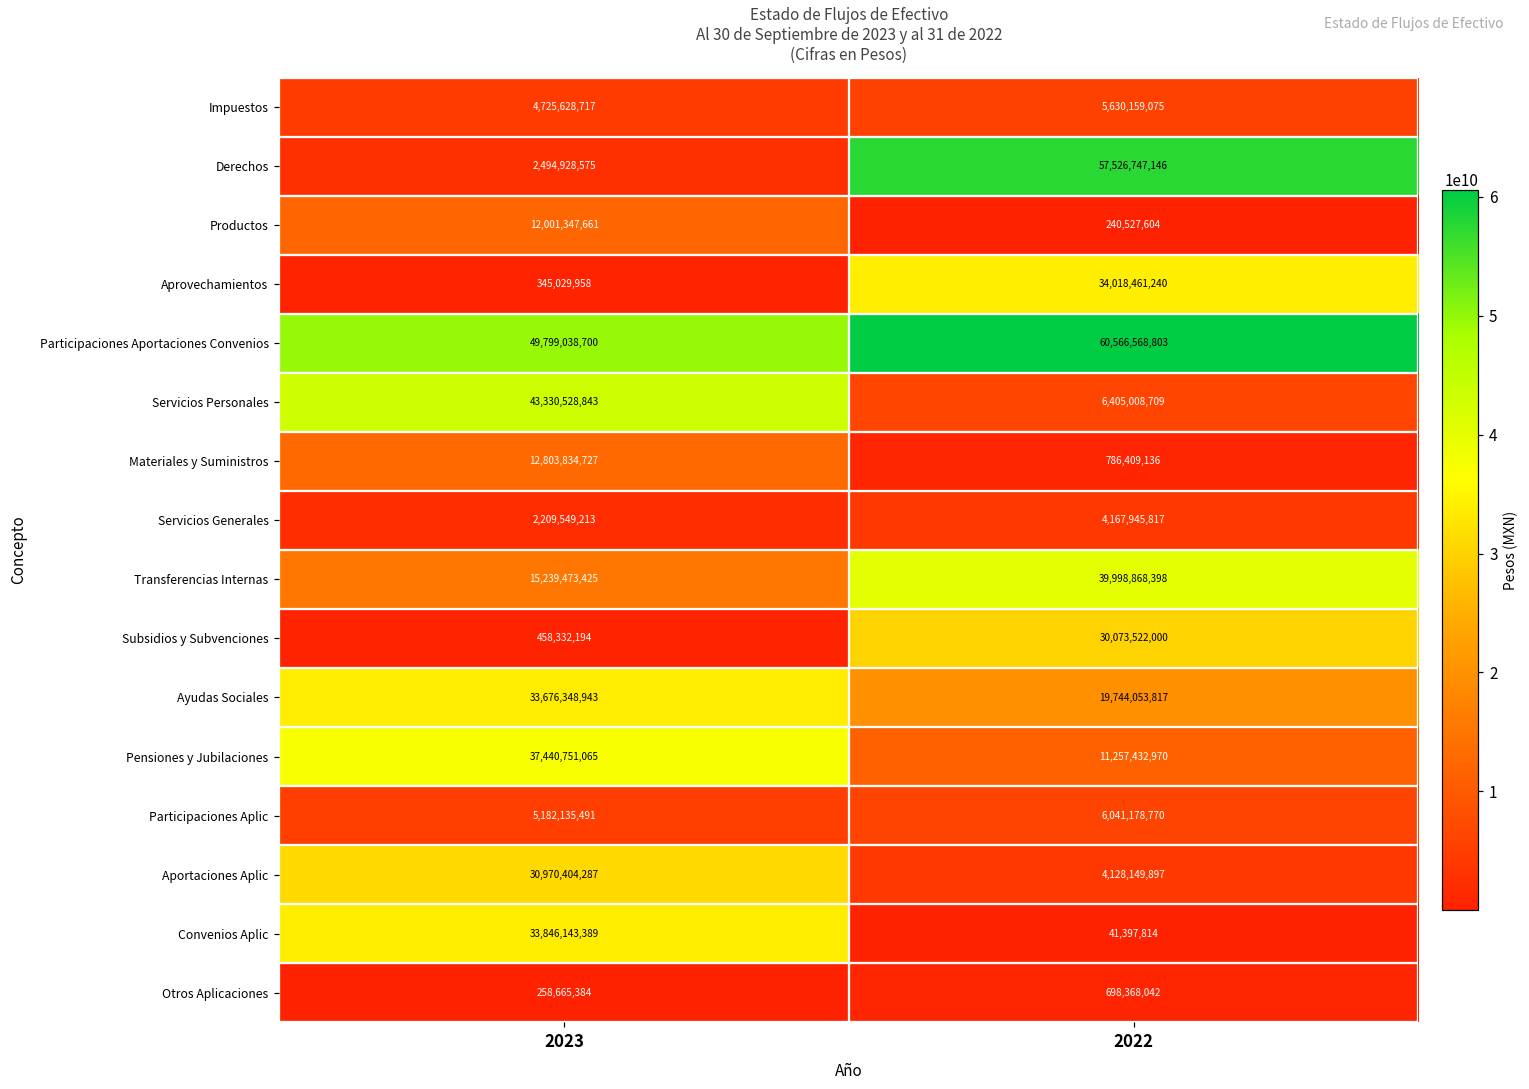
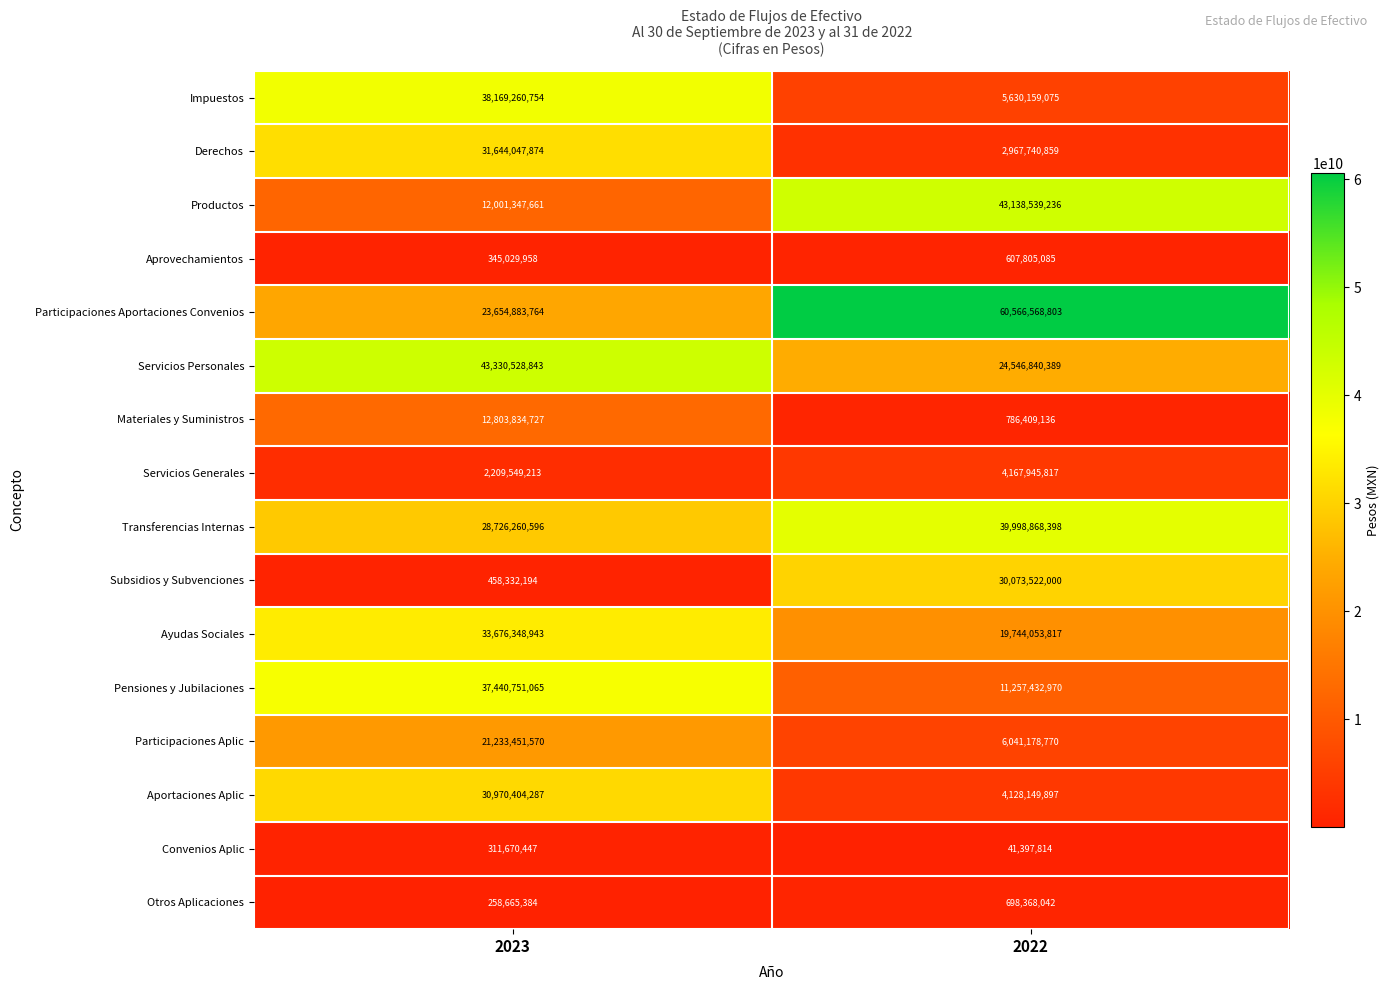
  {
    "Impuestos": {
-     "2023": "4,725,628,717",
+     "2023": "38,169,260,754",
      "2022": "5,630,159,075"
    },
    "Derechos": {
-     "2023": "2,494,928,575",
-     "2022": "57,526,747,146"
+     "2023": "31,644,047,874",
+     "2022": "2,967,740,859"
    },
    "Productos": {
      "2023": "12,001,347,661",
-     "2022": "240,527,604"
+     "2022": "43,138,539,236"
    },
    "Aprovechamientos": {
      "2023": "345,029,958",
-     "2022": "34,018,461,240"
+     "2022": "607,805,085"
    },
    "Participaciones Aportaciones Convenios": {
-     "2023": "49,799,038,700",
+     "2023": "23,654,883,764",
      "2022": "60,566,568,803"
    },
    "Servicios Personales": {
      "2023": "43,330,528,843",
-     "2022": "6,405,008,709"
+     "2022": "24,546,840,389"
    },
    "Materiales y Suministros": {
      "2023": "12,803,834,727",
      "2022": "786,409,136"
    },
    "Servicios Generales": {
      "2023": "2,209,549,213",
      "2022": "4,167,945,817"
    },
    "Transferencias Internas": {
-     "2023": "15,239,473,425",
+     "2023": "28,726,260,596",
      "2022": "39,998,868,398"
    },
    "Subsidios y Subvenciones": {
      "2023": "458,332,194",
      "2022": "30,073,522,000"
    },
    "Ayudas Sociales": {
      "2023": "33,676,348,943",
      "2022": "19,744,053,817"
    },
    "Pensiones y Jubilaciones": {
      "2023": "37,440,751,065",
      "2022": "11,257,432,970"
    },
    "Participaciones Aplic": {
-     "2023": "5,182,135,491",
+     "2023": "21,233,451,570",
      "2022": "6,041,178,770"
    },
    "Aportaciones Aplic": {
      "2023": "30,970,404,287",
      "2022": "4,128,149,897"
    },
    "Convenios Aplic": {
-     "2023": "33,846,143,389",
+     "2023": "311,670,447",
      "2022": "41,397,814"
    },
    "Otros Aplicaciones": {
      "2023": "258,665,384",
      "2022": "698,368,042"
    }
  }
